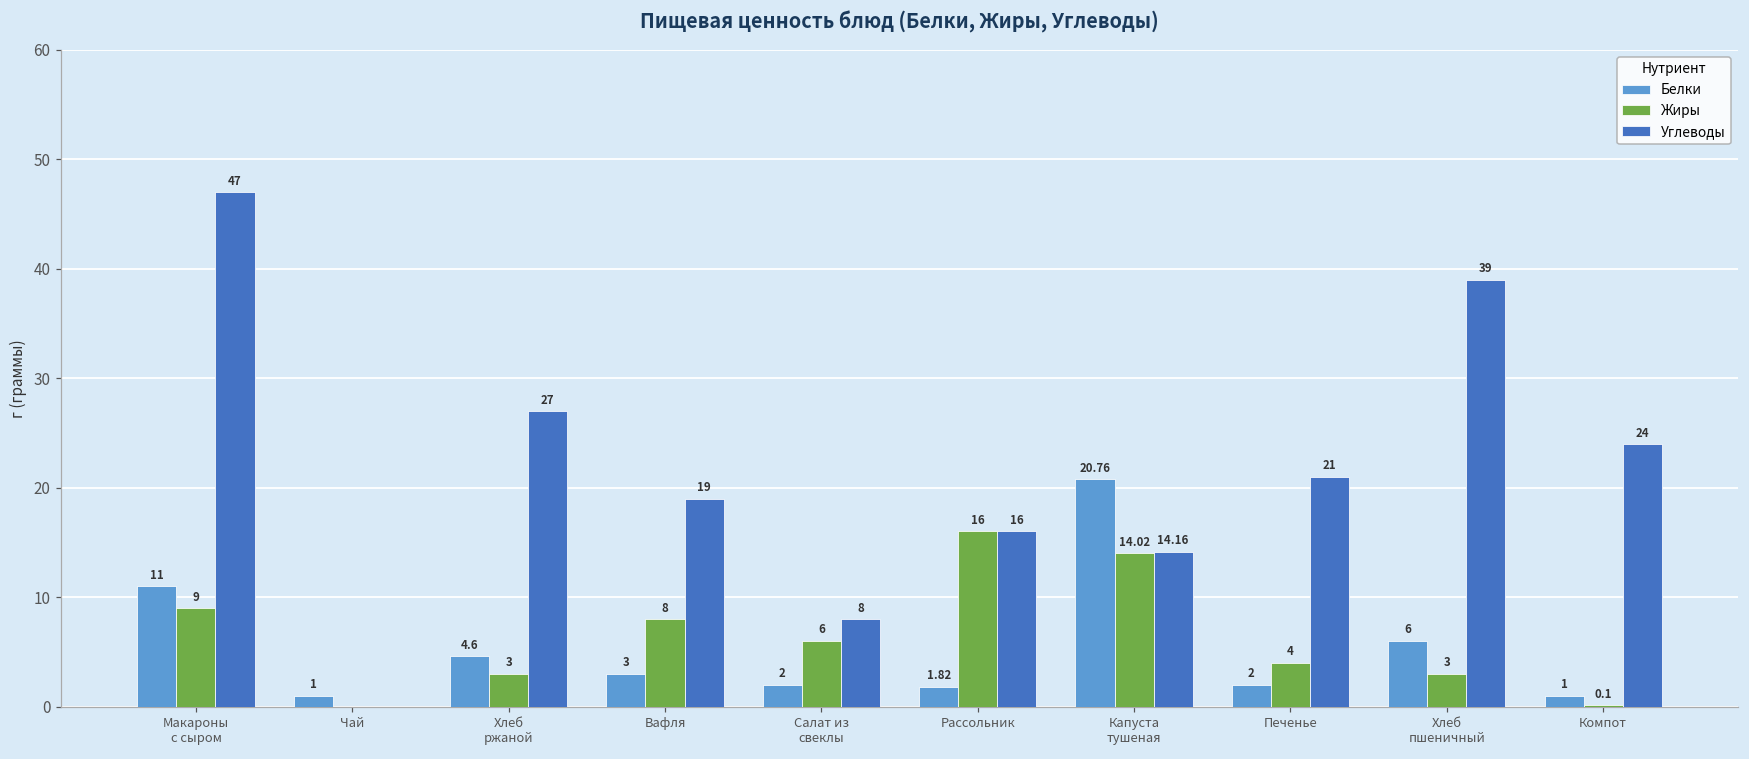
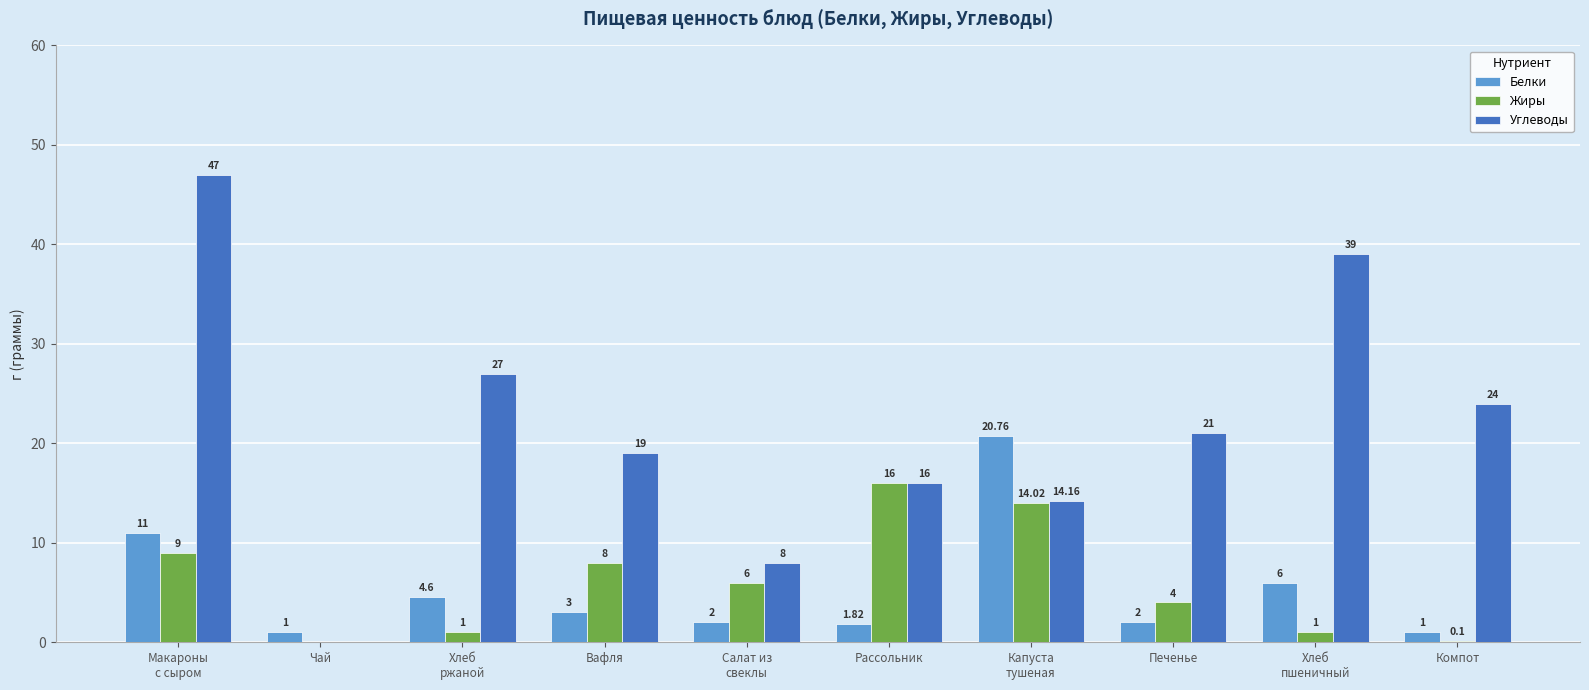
  {
    "Жиры": {
      "Макароны с сыром": 9,
-     "Хлеб ржаной": 3,
+     "Хлеб ржаной": 1,
      "Вафля": 8,
      "Салат из свеклы": 6,
      "Рассольник": 16,
      "Капуста тушеная": 14.02,
      "Печенье": 4,
-     "Хлеб пшеничный": 3,
+     "Хлеб пшеничный": 1,
      "Компот": 0.1
    }
  }
